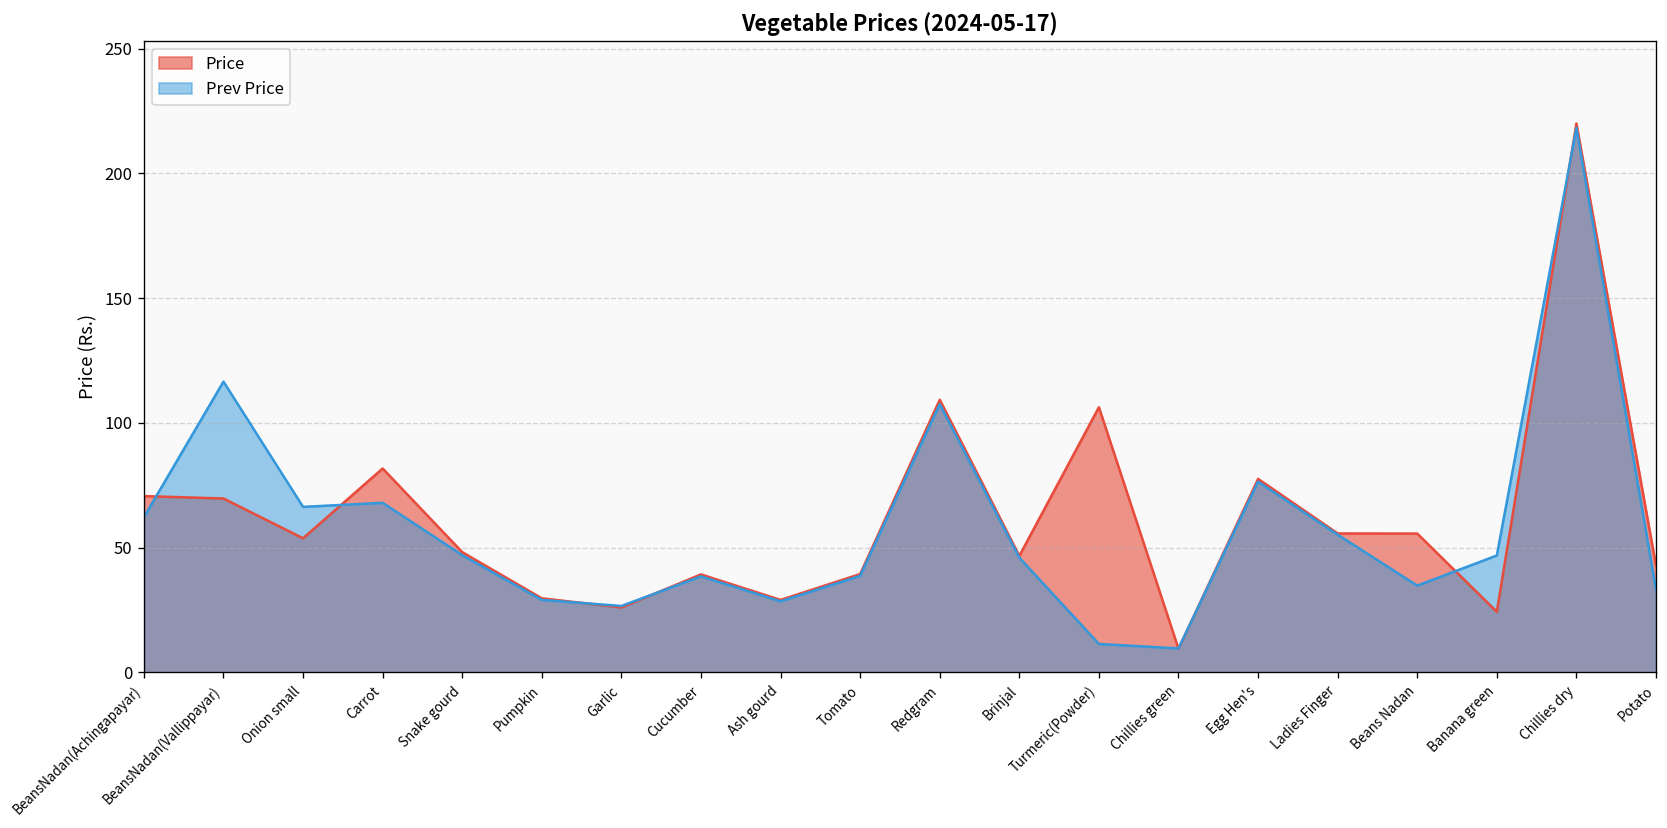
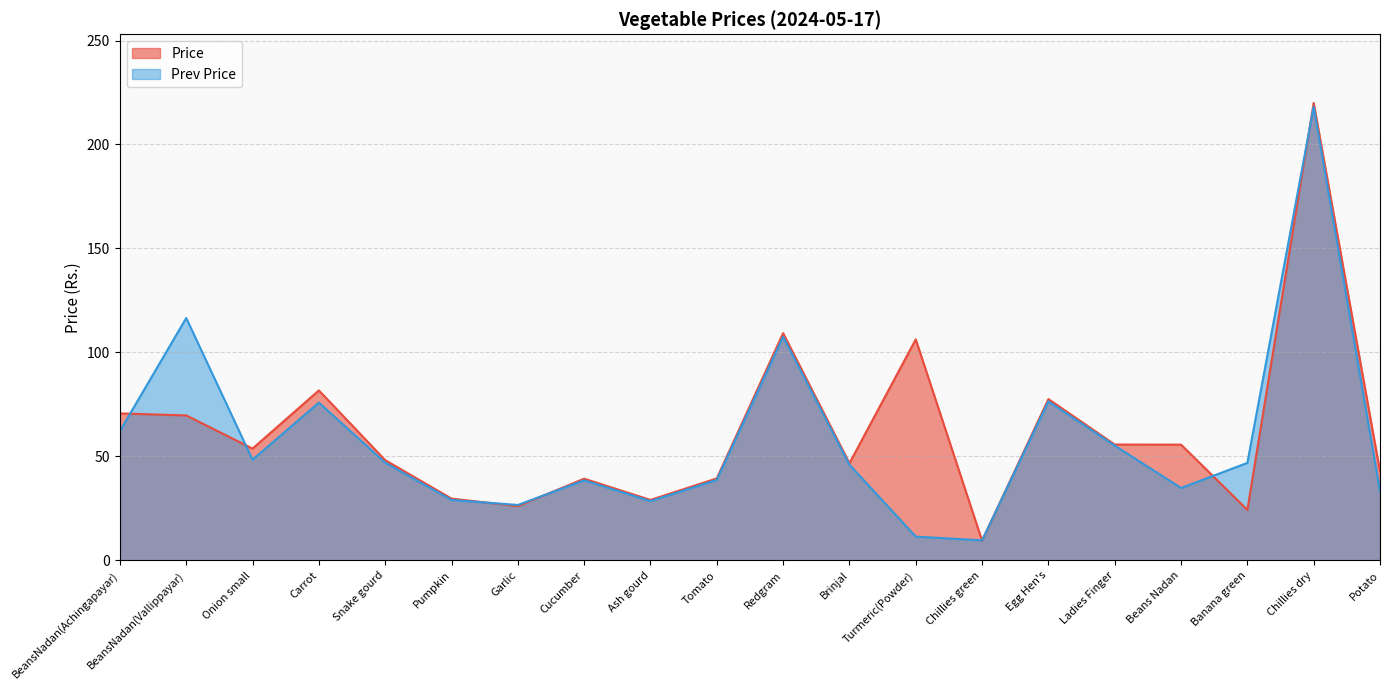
  {
    "Price": {
      "BeansNadan(Achingapayar)": 71,
      "BeansNadan(Vallippayar)": 70,
      "Onion small": 54,
      "Carrot": 82,
      "Redgram": 109,
      "Turmeric(Powder)": 106,
      "Beans Nadan": 56,
      "Banana green": 24,
      "Chillies dry": 220,
      "Potato": 43
    },
    "Prev Price": {
      "BeansNadan(Achingapayar)": 62,
      "BeansNadan(Vallippayar)": 117,
-     "Onion small": 66,
-     "Carrot": 68,
+     "Onion small": 48,
+     "Carrot": 76,
      "Redgram": 108,
      "Turmeric(Powder)": 11,
      "Beans Nadan": 35,
      "Banana green": 47,
      "Chillies dry": 218,
      "Potato": 33
    }
  }
